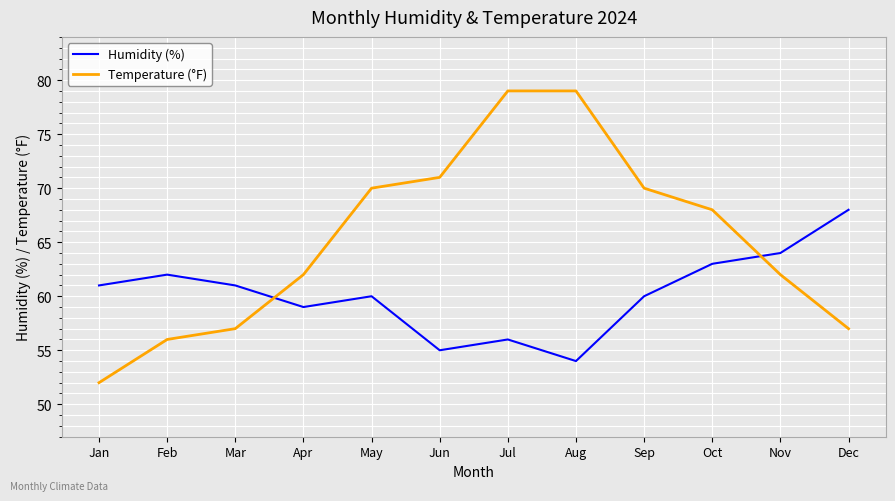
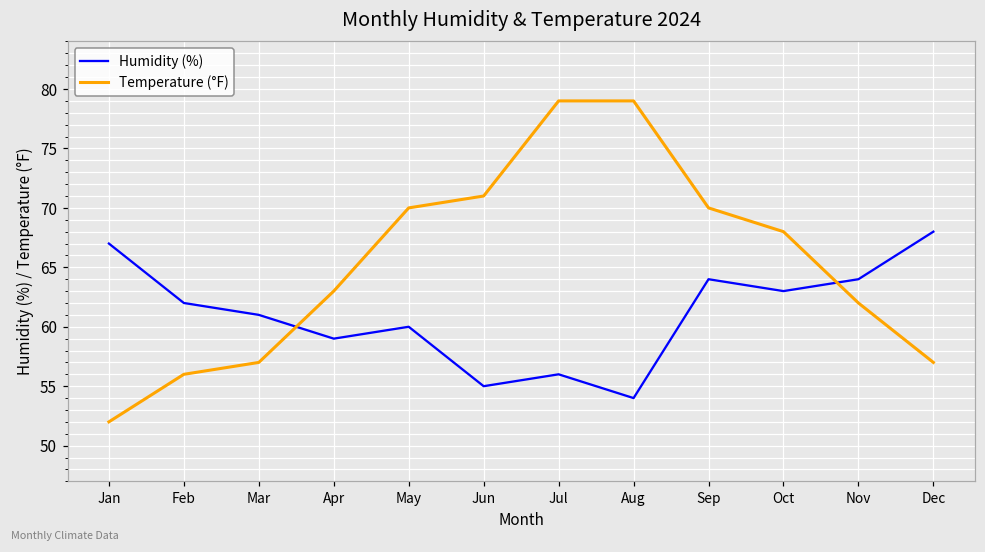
  {
    "Humidity (%)": {
-     "Jan": 61,
+     "Jan": 67,
      "Feb": 62,
      "Mar": 61,
      "Apr": 59,
      "May": 60,
      "Jun": 55,
      "Jul": 56,
      "Aug": 54,
-     "Sep": 60,
+     "Sep": 64,
      "Oct": 63,
      "Nov": 64,
      "Dec": 68
    },
    "Temperature (°F)": {
      "Jan": 52,
      "Feb": 56,
      "Mar": 57,
-     "Apr": 62,
+     "Apr": 63,
      "May": 70,
      "Jun": 71,
      "Jul": 79,
      "Aug": 79,
      "Sep": 70,
      "Oct": 68,
      "Nov": 62,
      "Dec": 57
    }
  }
